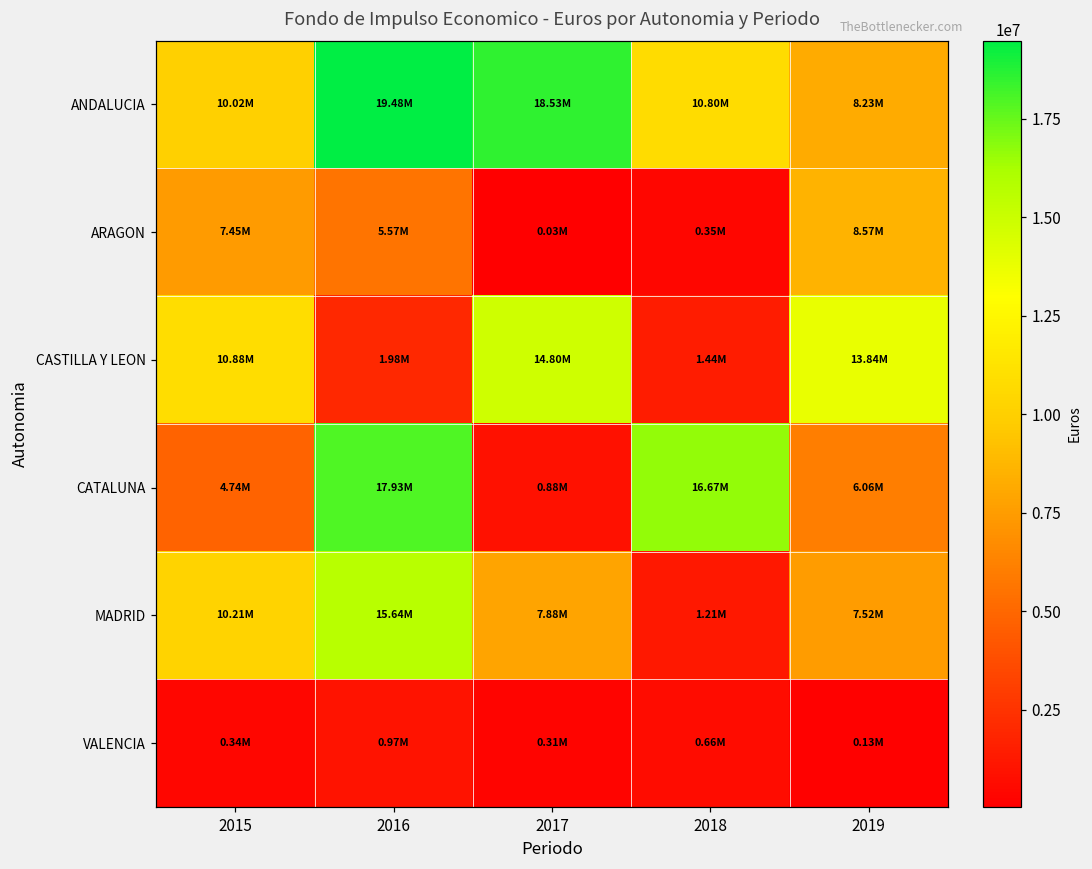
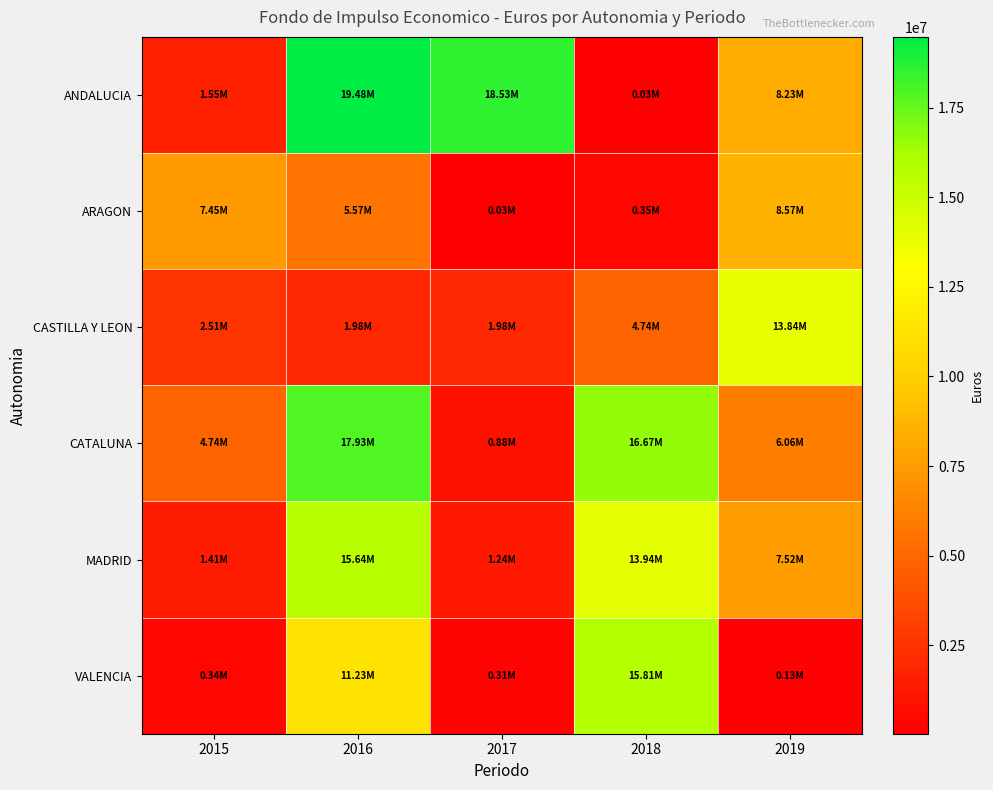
  {
    "ANDALUCIA": {
-     "2015": "10.02M",
+     "2015": "1.55M",
      "2016": "19.48M",
      "2017": "18.53M",
-     "2018": "10.80M",
+     "2018": "0.03M",
      "2019": "8.23M"
    },
    "ARAGON": {
      "2015": "7.45M",
      "2016": "5.57M",
      "2017": "0.03M",
      "2018": "0.35M",
      "2019": "8.57M"
    },
    "CASTILLA Y LEON": {
-     "2015": "10.88M",
+     "2015": "2.51M",
      "2016": "1.98M",
-     "2017": "14.80M",
-     "2018": "1.44M",
+     "2017": "1.98M",
+     "2018": "4.74M",
      "2019": "13.84M"
    },
    "CATALUNA": {
      "2015": "4.74M",
      "2016": "17.93M",
      "2017": "0.88M",
      "2018": "16.67M",
      "2019": "6.06M"
    },
    "MADRID": {
-     "2015": "10.21M",
+     "2015": "1.41M",
      "2016": "15.64M",
-     "2017": "7.88M",
-     "2018": "1.21M",
+     "2017": "1.24M",
+     "2018": "13.94M",
      "2019": "7.52M"
    },
    "VALENCIA": {
      "2015": "0.34M",
-     "2016": "0.97M",
+     "2016": "11.23M",
      "2017": "0.31M",
-     "2018": "0.66M",
+     "2018": "15.81M",
      "2019": "0.13M"
    }
  }
